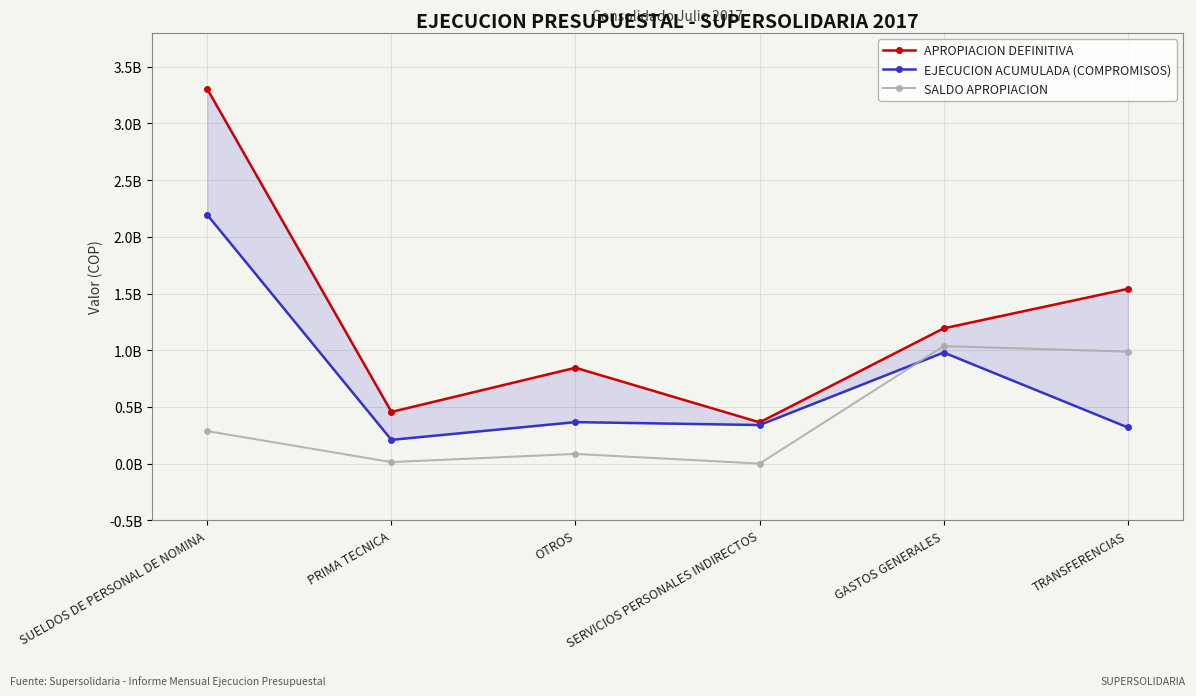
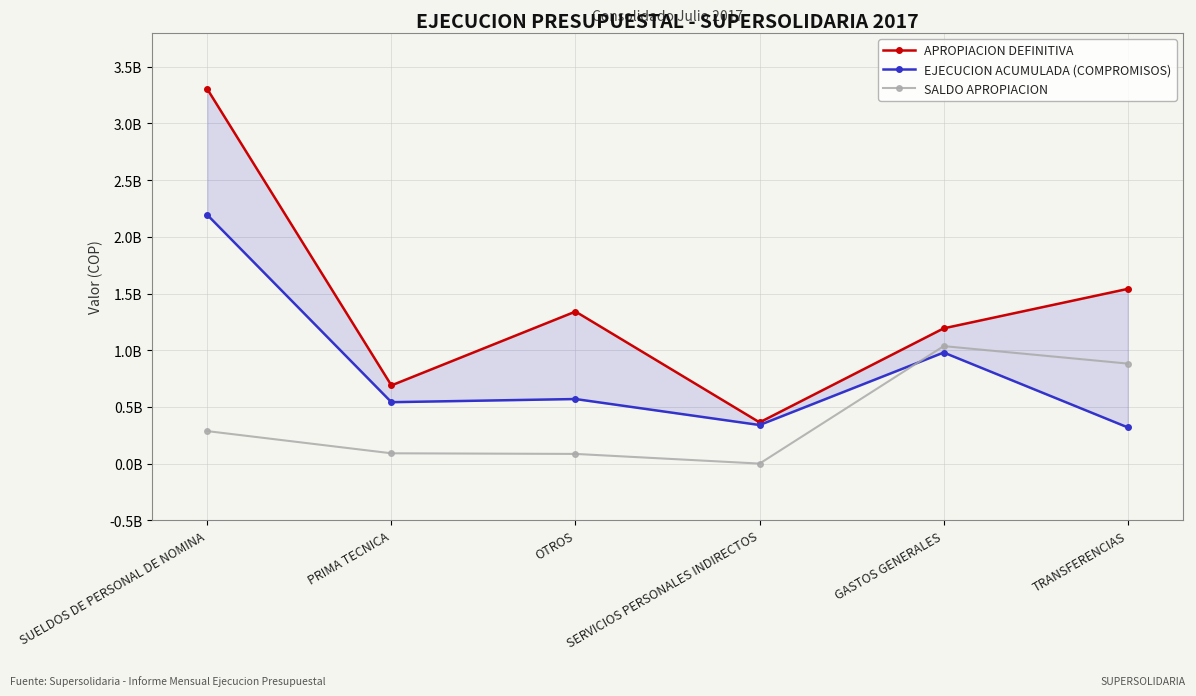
  {
    "APROPIACION DEFINITIVA": {
      "SUELDOS DE PERSONAL DE NOMINA": 3300000000,
-     "PRIMA TECNICA": 460000000,
-     "OTROS": 850000000,
+     "PRIMA TECNICA": 690000000,
+     "OTROS": 1340000000,
      "SERVICIOS PERSONALES INDIRECTOS": 360000000,
      "GASTOS GENERALES": 1190000000,
      "TRANSFERENCIAS": 1540000000
    },
    "EJECUCION ACUMULADA (COMPROMISOS)": {
      "SUELDOS DE PERSONAL DE NOMINA": 2190000000,
-     "PRIMA TECNICA": 210000000,
-     "OTROS": 370000000,
+     "PRIMA TECNICA": 540000000,
+     "OTROS": 570000000,
      "SERVICIOS PERSONALES INDIRECTOS": 340000000,
      "GASTOS GENERALES": 980000000,
      "TRANSFERENCIAS": 320000000
    },
    "SALDO APROPIACION": {
      "SUELDOS DE PERSONAL DE NOMINA": 290000000,
-     "PRIMA TECNICA": 10000000,
+     "PRIMA TECNICA": 90000000,
      "OTROS": 90000000,
      "SERVICIOS PERSONALES INDIRECTOS": 0,
      "GASTOS GENERALES": 1040000000,
-     "TRANSFERENCIAS": 990000000
+     "TRANSFERENCIAS": 880000000
    }
  }
